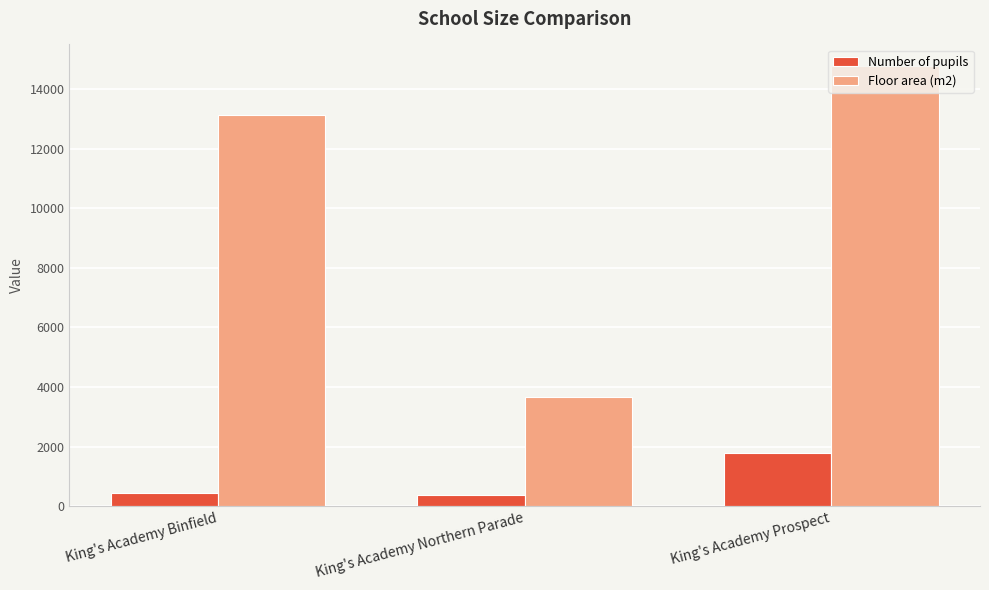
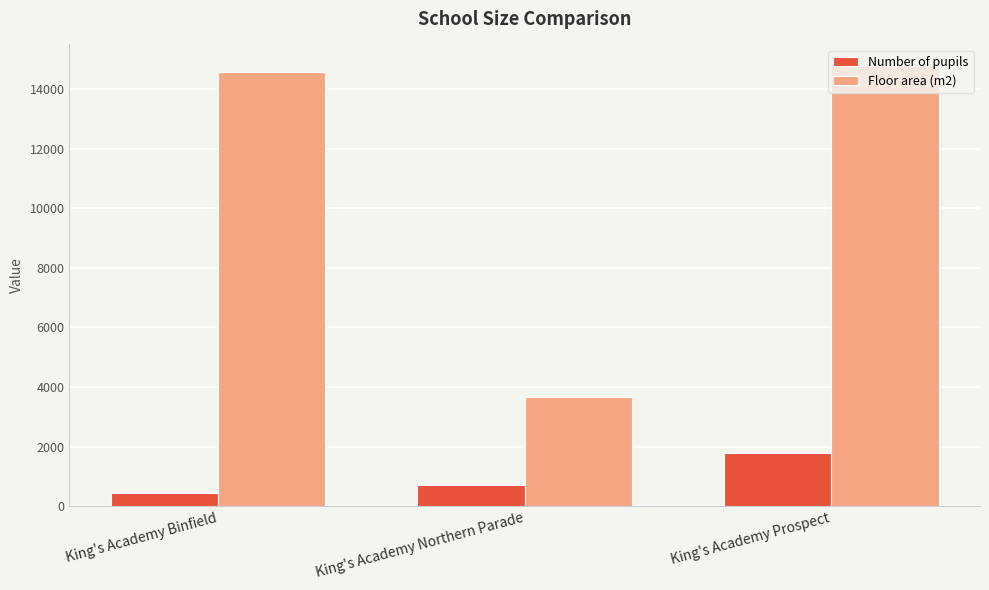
  {
    "Number of pupils": {
      "King's Academy Binfield": 400,
-     "King's Academy Northern Parade": 400,
+     "King's Academy Northern Parade": 700,
      "King's Academy Prospect": 1800
    },
    "Floor area (m2)": {
-     "King's Academy Binfield": 13100,
+     "King's Academy Binfield": 14600,
      "King's Academy Northern Parade": 3700
    }
  }
